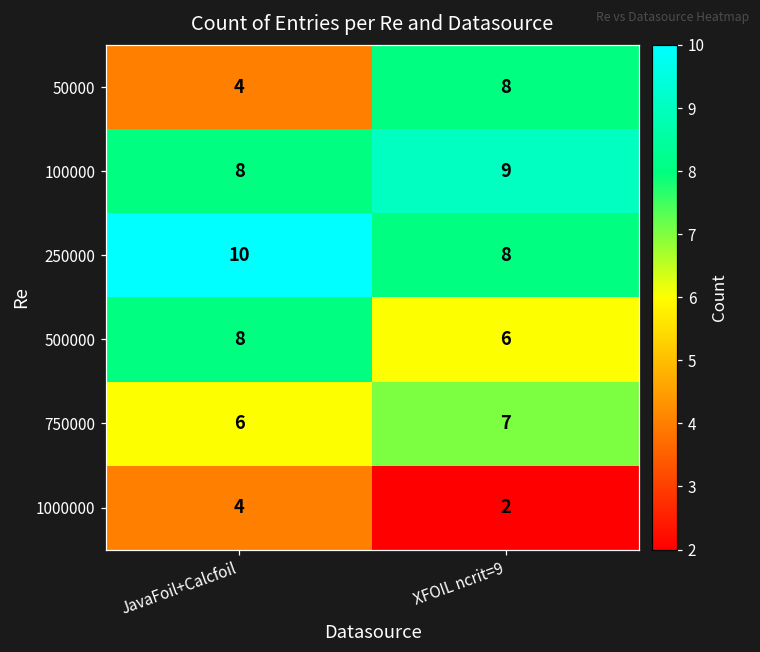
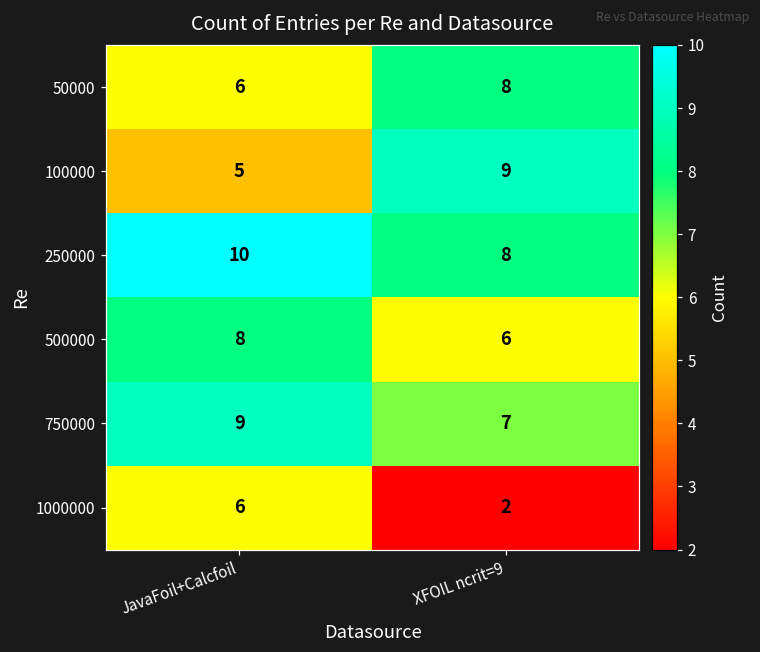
  {
    "50000": {
-     "JavaFoil+Calcfoil": 4,
+     "JavaFoil+Calcfoil": 6,
      "XFOIL ncrit=9": 8
    },
    "100000": {
-     "JavaFoil+Calcfoil": 8,
+     "JavaFoil+Calcfoil": 5,
      "XFOIL ncrit=9": 9
    },
    "250000": {
      "JavaFoil+Calcfoil": 10,
      "XFOIL ncrit=9": 8
    },
    "500000": {
      "JavaFoil+Calcfoil": 8,
      "XFOIL ncrit=9": 6
    },
    "750000": {
-     "JavaFoil+Calcfoil": 6,
+     "JavaFoil+Calcfoil": 9,
      "XFOIL ncrit=9": 7
    },
    "1000000": {
-     "JavaFoil+Calcfoil": 4,
+     "JavaFoil+Calcfoil": 6,
      "XFOIL ncrit=9": 2
    }
  }
